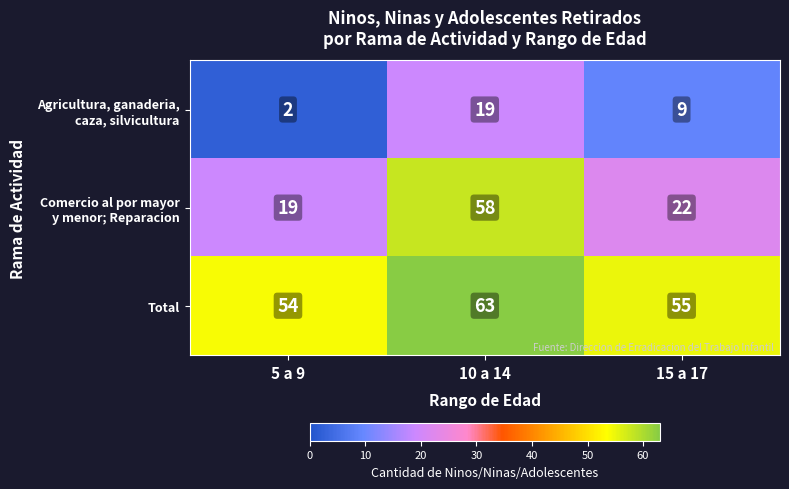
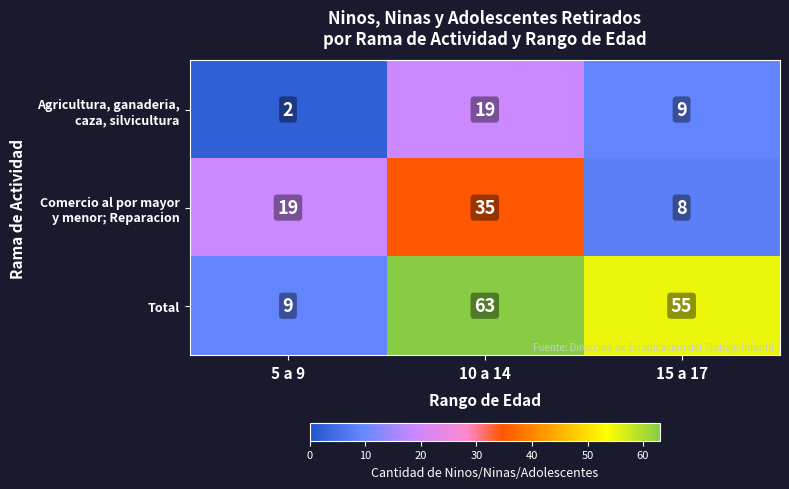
  {
    "Comercio al por mayor y menor; Reparacion": {
-     "10 a 14": 58,
-     "15 a 17": 22
+     "10 a 14": 35,
+     "15 a 17": 8
    },
    "Total": {
-     "5 a 9": 54
+     "5 a 9": 9
    }
  }
